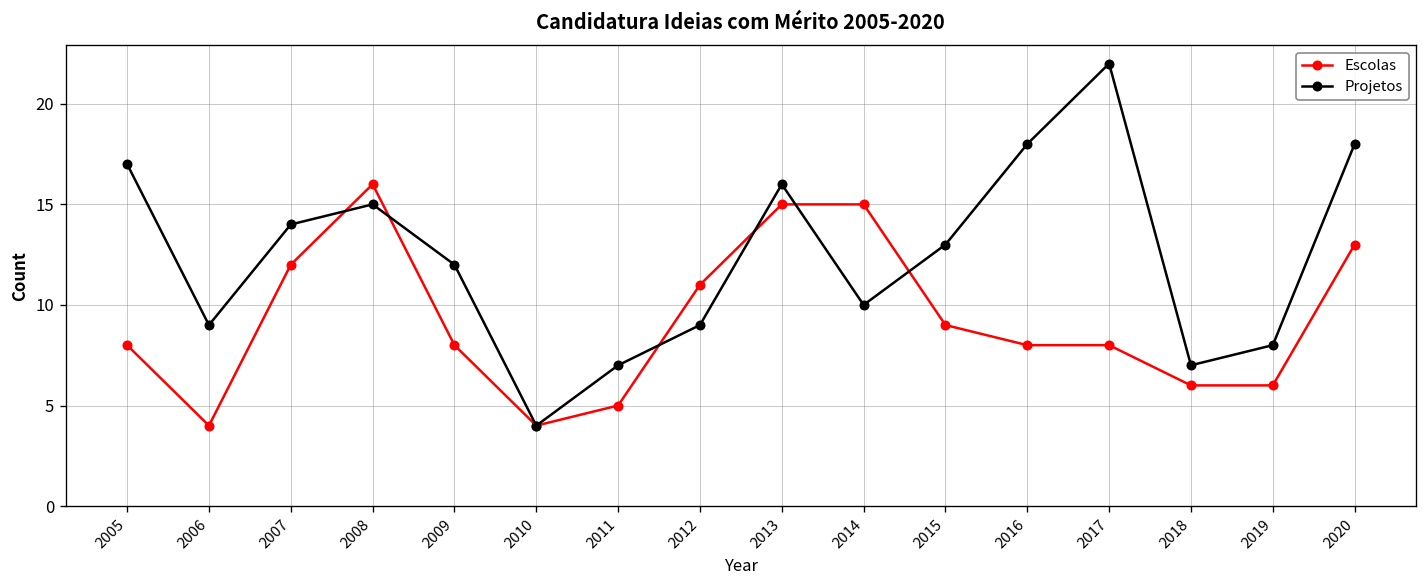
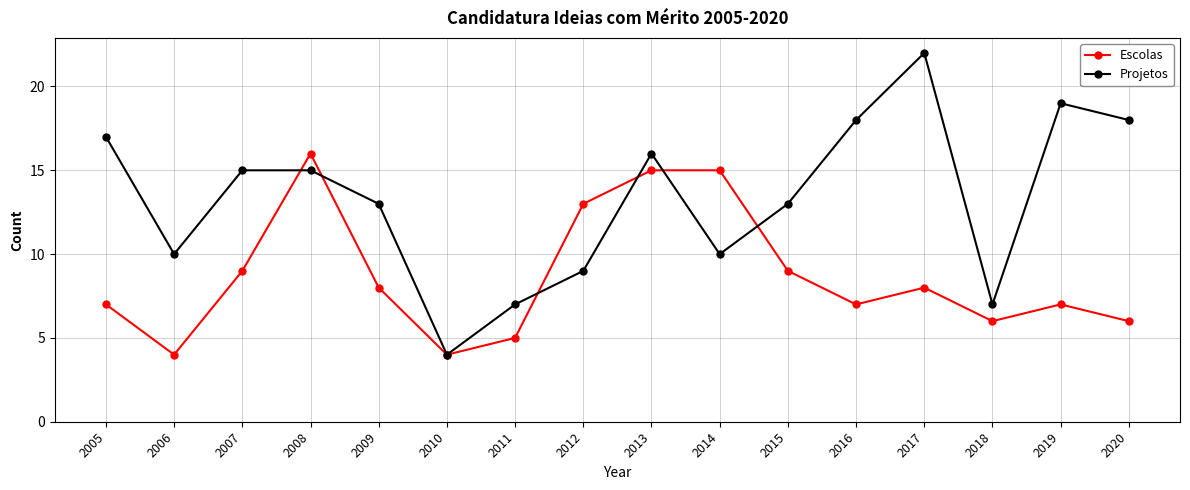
  {
    "Escolas": {
-     "2005": 8,
+     "2005": 7,
      "2006": 4,
-     "2007": 12,
+     "2007": 9,
      "2008": 16,
      "2009": 8,
      "2011": 5,
-     "2012": 11,
+     "2012": 13,
      "2013": 15,
      "2014": 15,
      "2015": 9,
-     "2016": 8,
+     "2016": 7,
      "2017": 8,
      "2018": 6,
-     "2019": 6,
-     "2020": 13
+     "2019": 7,
+     "2020": 6
    },
    "Projetos": {
      "2005": 17,
-     "2006": 9,
-     "2007": 14,
+     "2006": 10,
+     "2007": 15,
      "2008": 15,
-     "2009": 12,
+     "2009": 13,
      "2011": 7,
      "2012": 9,
      "2013": 16,
      "2014": 10,
      "2015": 13,
      "2016": 18,
      "2017": 22,
      "2018": 7,
-     "2019": 8,
+     "2019": 19,
      "2020": 18
    }
  }
